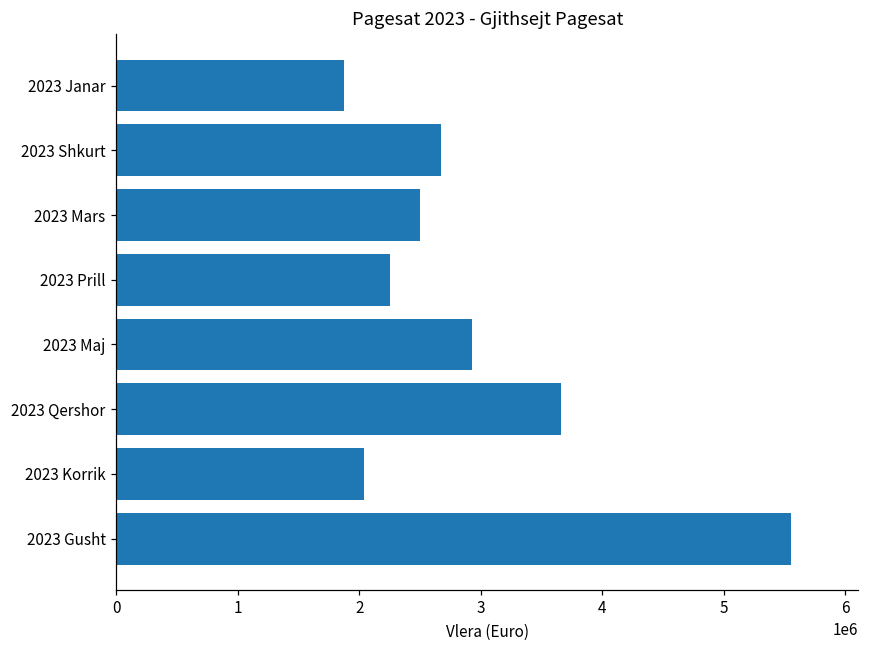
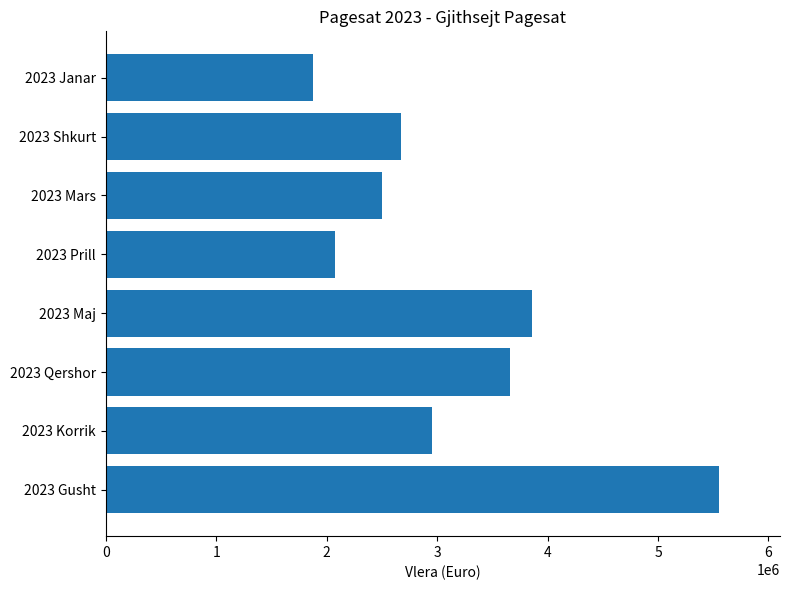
  {
    "2023 Janar": 1880000,
    "2023 Shkurt": 2670000,
    "2023 Mars": 2500000,
-   "2023 Prill": 2250000,
-   "2023 Maj": 2930000,
+   "2023 Prill": 2080000,
+   "2023 Maj": 3850000,
    "2023 Qershor": 3660000,
-   "2023 Korrik": 2040000,
+   "2023 Korrik": 2960000,
    "2023 Gusht": 5550000
  }
